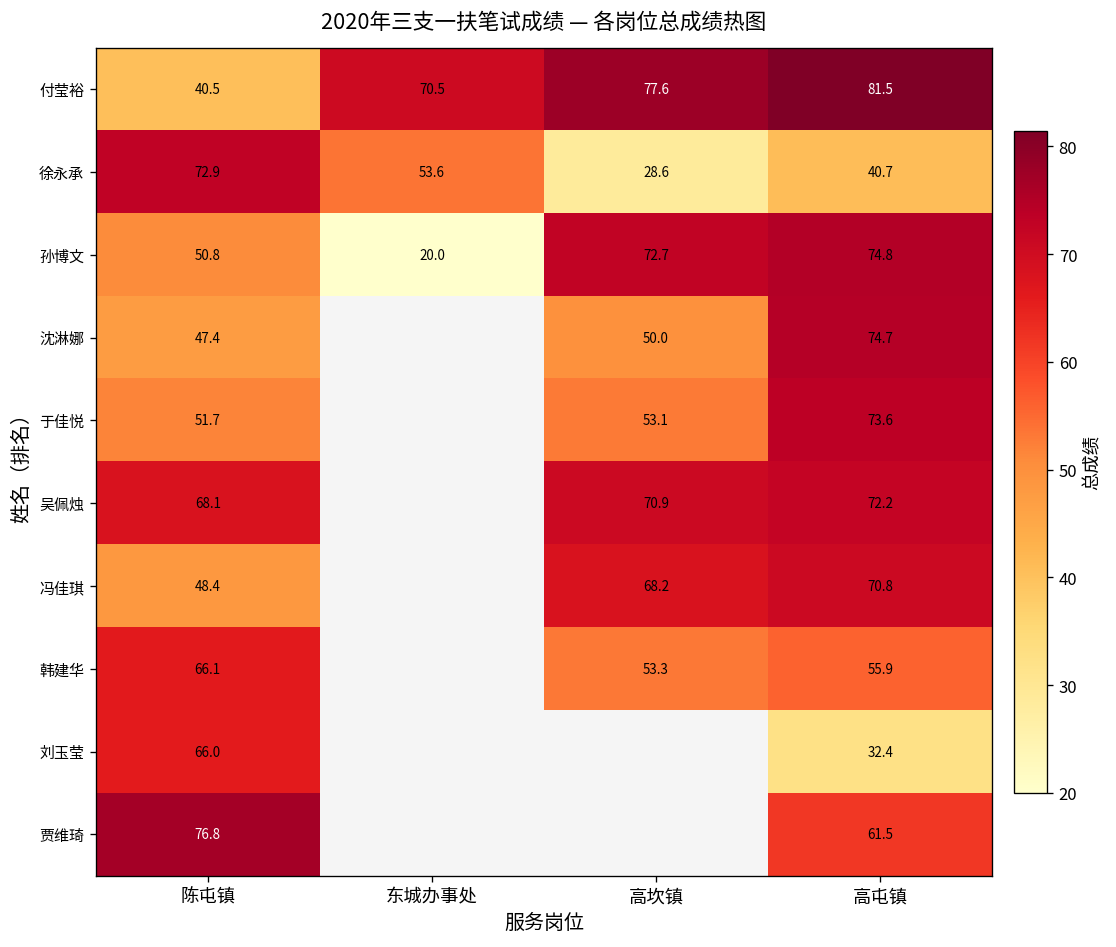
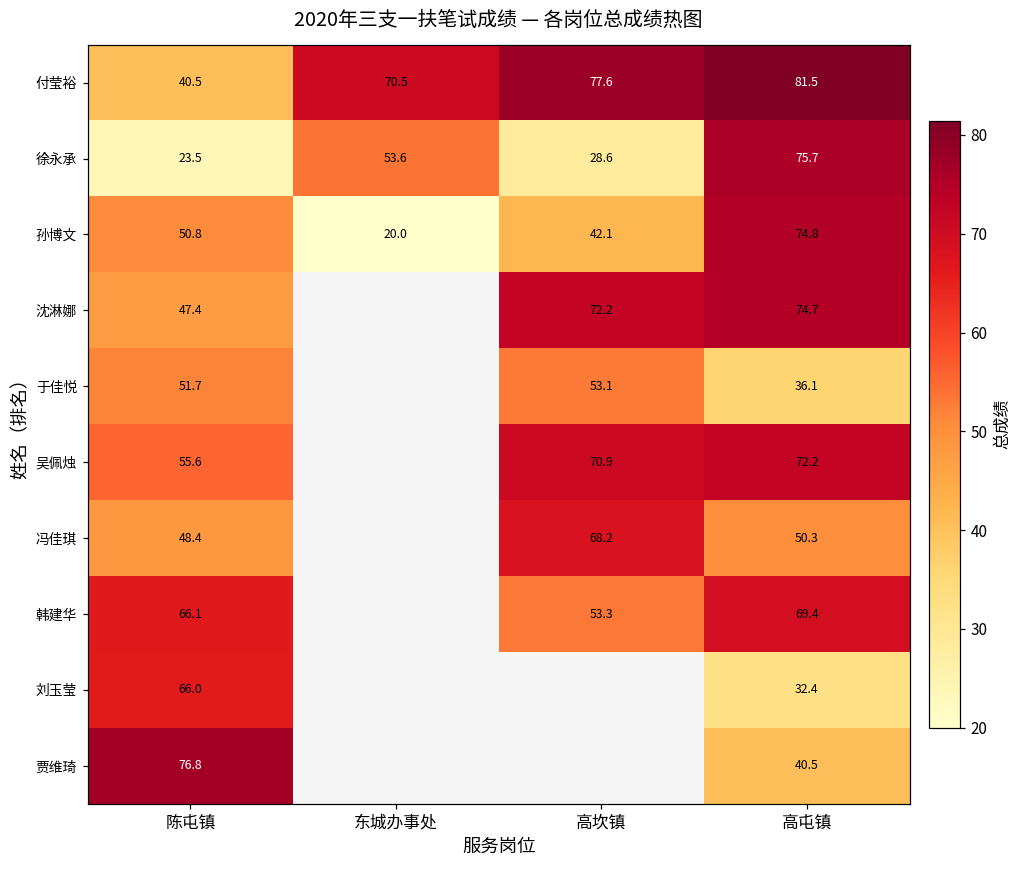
  {
    "付莹裕": {
      "陈屯镇": 40.5,
      "东城办事处": 70.5,
      "高坎镇": 77.6,
      "高屯镇": 81.5
    },
    "徐永承": {
-     "陈屯镇": 72.9,
+     "陈屯镇": 23.5,
      "东城办事处": 53.6,
      "高坎镇": 28.6,
-     "高屯镇": 40.7
+     "高屯镇": 75.7
    },
    "孙博文": {
      "陈屯镇": 50.8,
      "东城办事处": 20.0,
-     "高坎镇": 72.7,
+     "高坎镇": 42.1,
      "高屯镇": 74.8
    },
    "沈淋娜": {
      "陈屯镇": 47.4,
-     "高坎镇": 50.0,
+     "高坎镇": 72.2,
      "高屯镇": 74.7
    },
    "于佳悦": {
      "陈屯镇": 51.7,
      "高坎镇": 53.1,
-     "高屯镇": 73.6
+     "高屯镇": 36.1
    },
    "吴佩烛": {
-     "陈屯镇": 68.1,
+     "陈屯镇": 55.6,
      "高坎镇": 70.9,
      "高屯镇": 72.2
    },
    "冯佳琪": {
      "陈屯镇": 48.4,
      "高坎镇": 68.2,
-     "高屯镇": 70.8
+     "高屯镇": 50.3
    },
    "韩建华": {
      "陈屯镇": 66.1,
      "高坎镇": 53.3,
-     "高屯镇": 55.9
+     "高屯镇": 69.4
    },
    "刘玉莹": {
      "陈屯镇": 66.0,
      "高屯镇": 32.4
    },
    "贾维琦": {
      "陈屯镇": 76.8,
-     "高屯镇": 61.5
+     "高屯镇": 40.5
    }
  }
